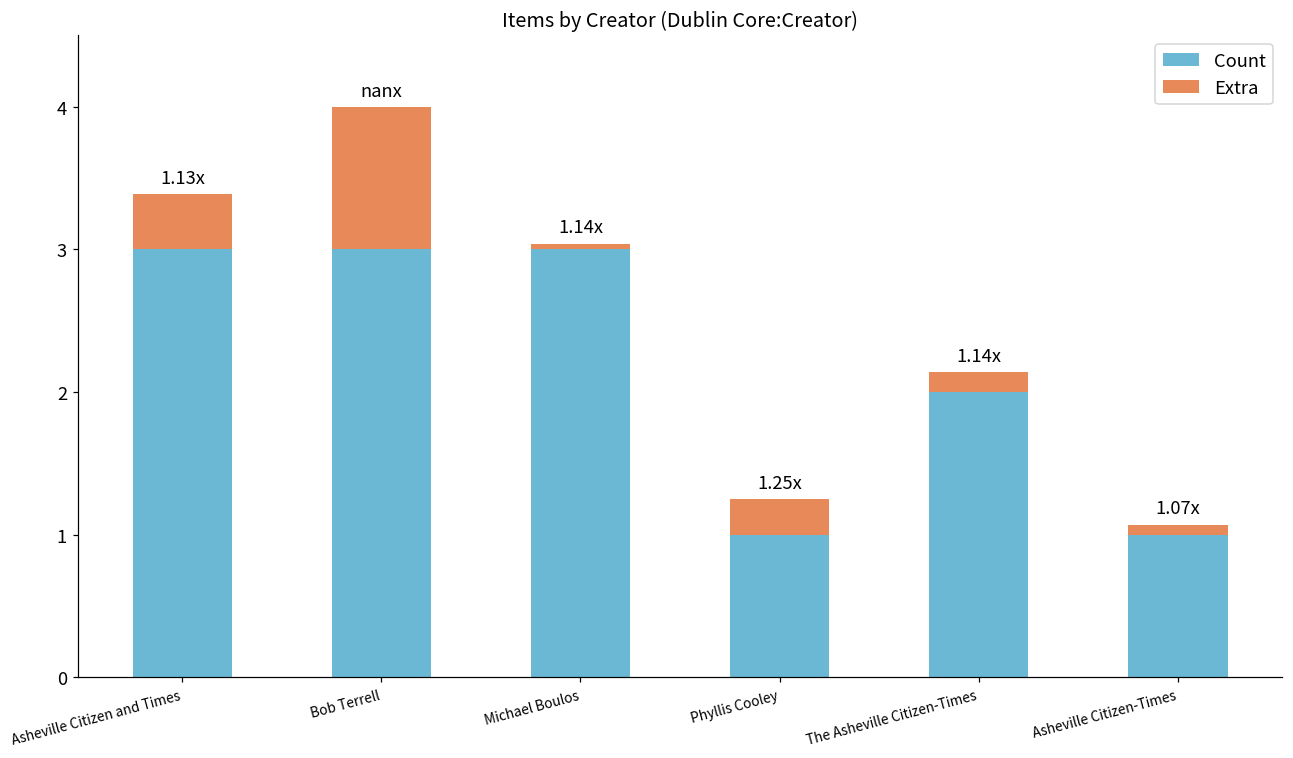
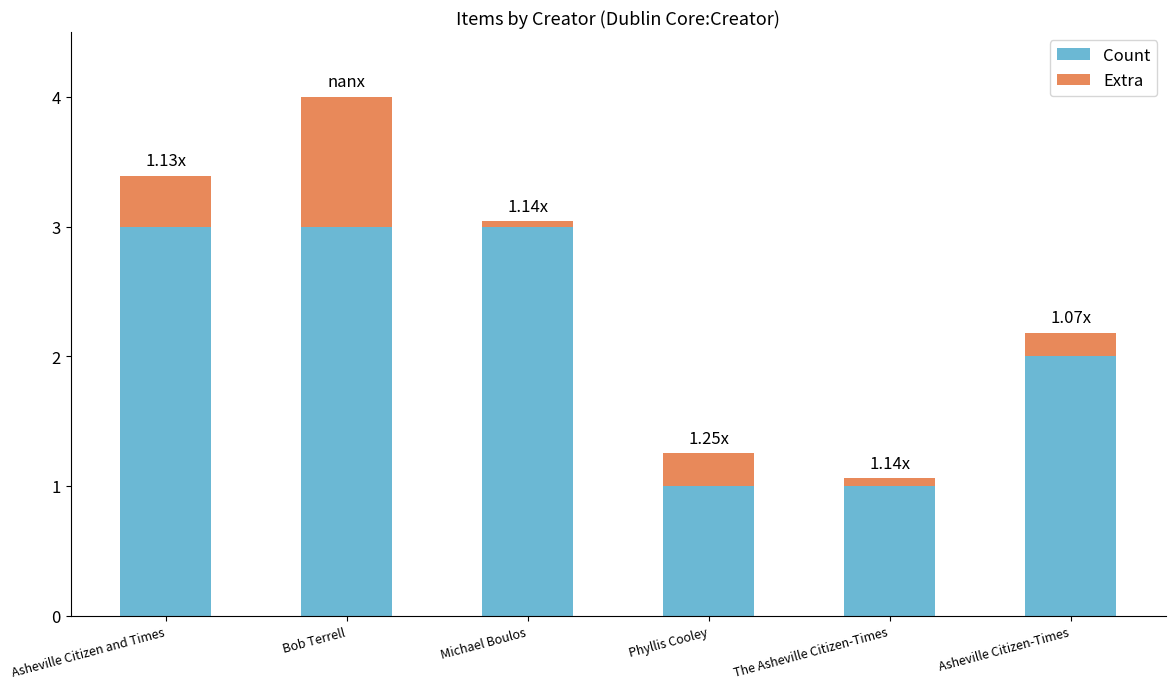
  {
    "Count": {
      "Asheville Citizen and Times": 3,
      "Bob Terrell": 3,
      "Michael Boulos": 3,
      "Phyllis Cooley": 1,
-     "The Asheville Citizen-Times": 2,
-     "Asheville Citizen-Times": 1
+     "The Asheville Citizen-Times": 1,
+     "Asheville Citizen-Times": 2
    },
    "Extra": {
      "Bob Terrell": 1.00,
-     "The Asheville Citizen-Times": 0.14,
-     "Asheville Citizen-Times": 0.07
+     "The Asheville Citizen-Times": 0.06,
+     "Asheville Citizen-Times": 0.18
    }
  }
